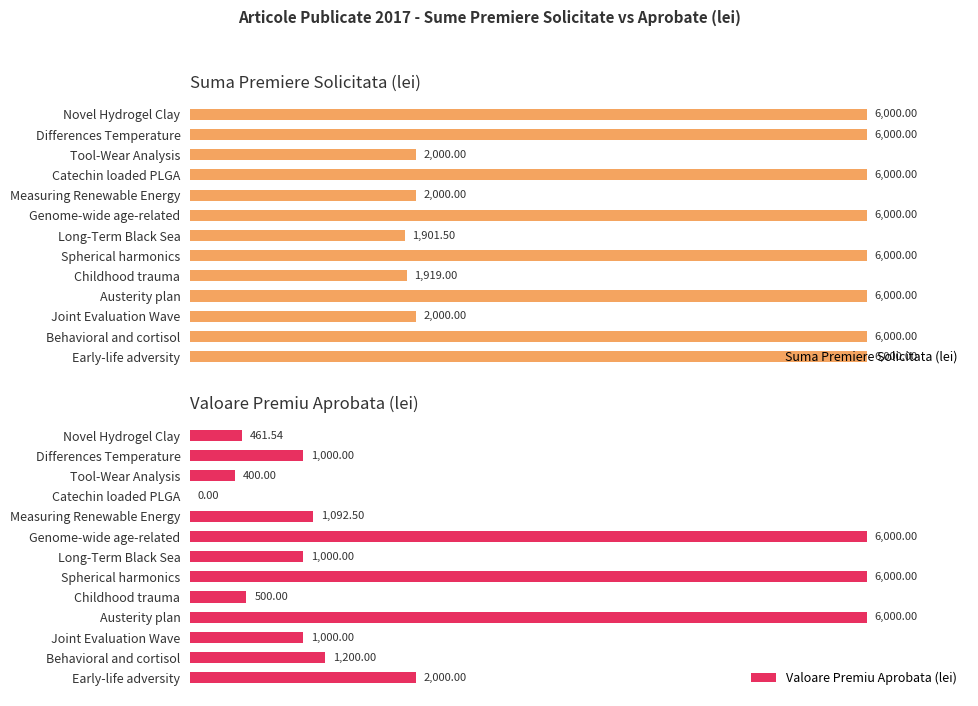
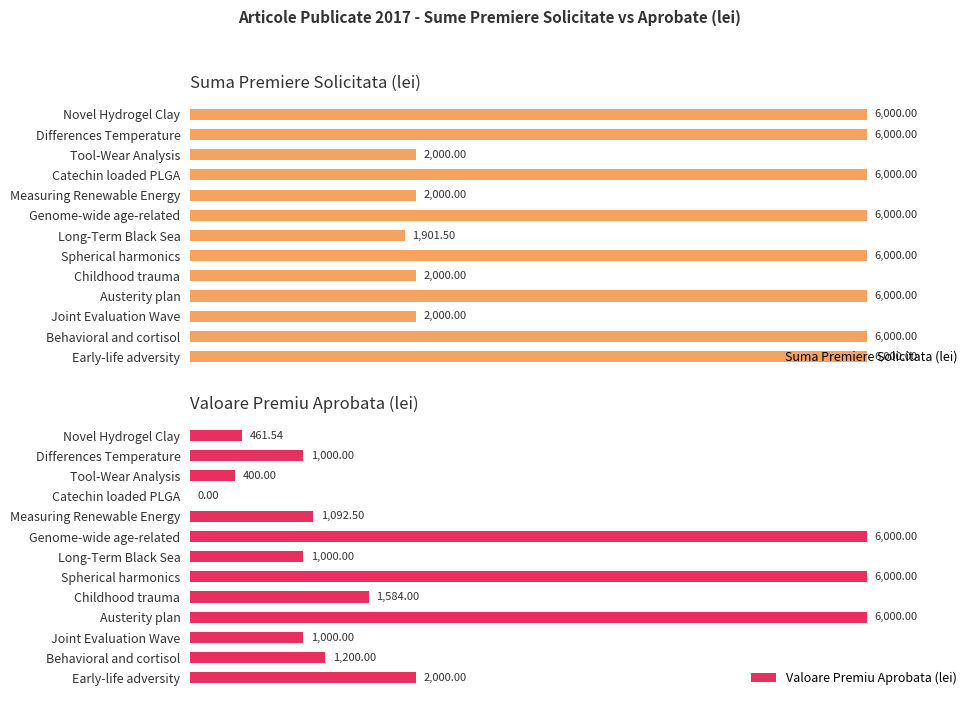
  {
    "Suma Premiere Solicitata (lei)": {
      "Novel Hydrogel Clay": "6,000.00",
      "Differences Temperature": "6,000.00",
      "Tool-Wear Analysis": "2,000.00",
      "Catechin loaded PLGA": "6,000.00",
      "Measuring Renewable Energy": "2,000.00",
      "Genome-wide age-related": "6,000.00",
      "Long-Term Black Sea": "1,901.50",
      "Spherical harmonics": "6,000.00",
-     "Childhood trauma": "1,919.00",
+     "Childhood trauma": "2,000.00",
      "Austerity plan": "6,000.00",
      "Joint Evaluation Wave": "2,000.00",
      "Behavioral and cortisol": "6,000.00",
      "Early-life adversity": "6,000.00"
    },
    "Valoare Premiu Aprobata (lei)": {
      "Novel Hydrogel Clay": "461.54",
      "Differences Temperature": "1,000.00",
      "Tool-Wear Analysis": "400.00",
      "Catechin loaded PLGA": "0.00",
      "Measuring Renewable Energy": "1,092.50",
      "Genome-wide age-related": "6,000.00",
      "Long-Term Black Sea": "1,000.00",
      "Spherical harmonics": "6,000.00",
-     "Childhood trauma": "500.00",
+     "Childhood trauma": "1,584.00",
      "Austerity plan": "6,000.00",
      "Joint Evaluation Wave": "1,000.00",
      "Behavioral and cortisol": "1,200.00",
      "Early-life adversity": "2,000.00"
    }
  }
